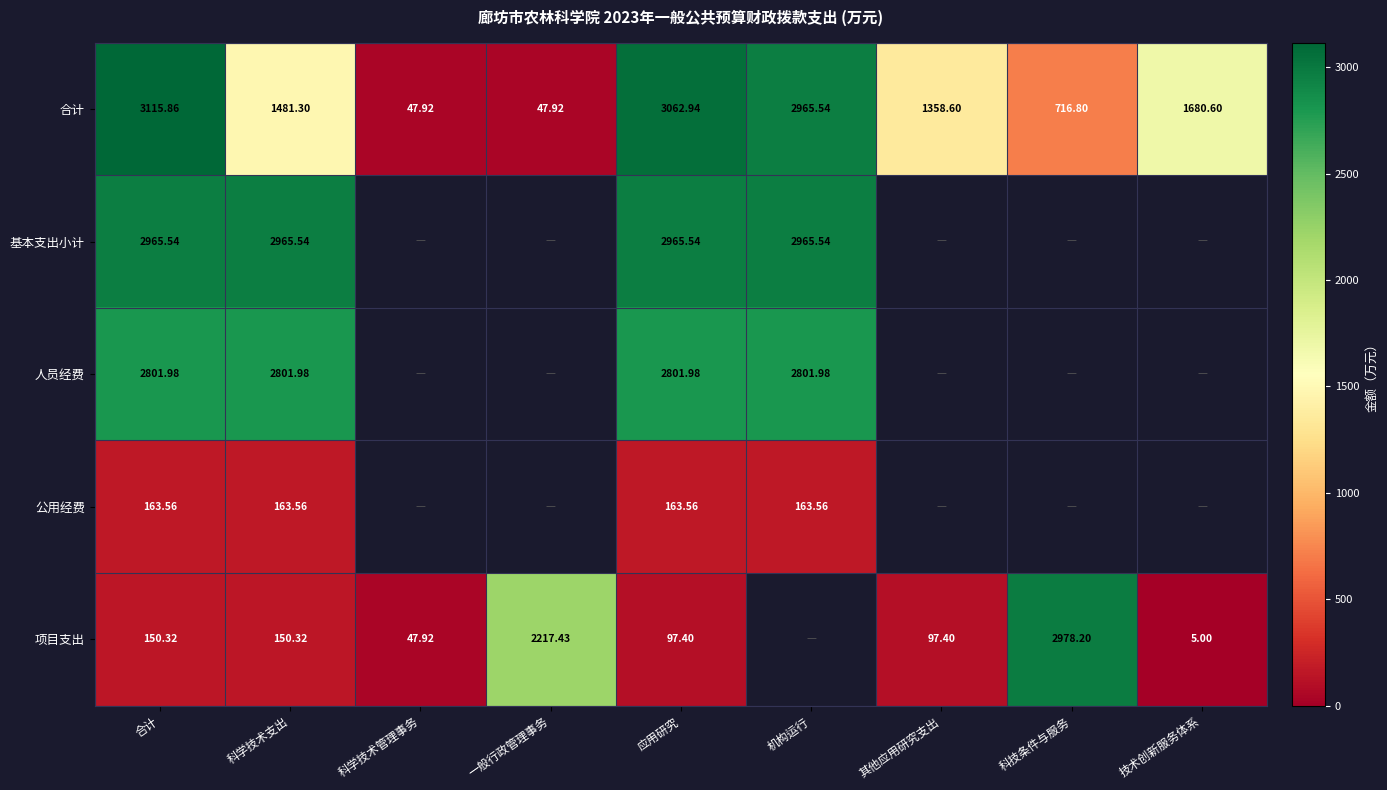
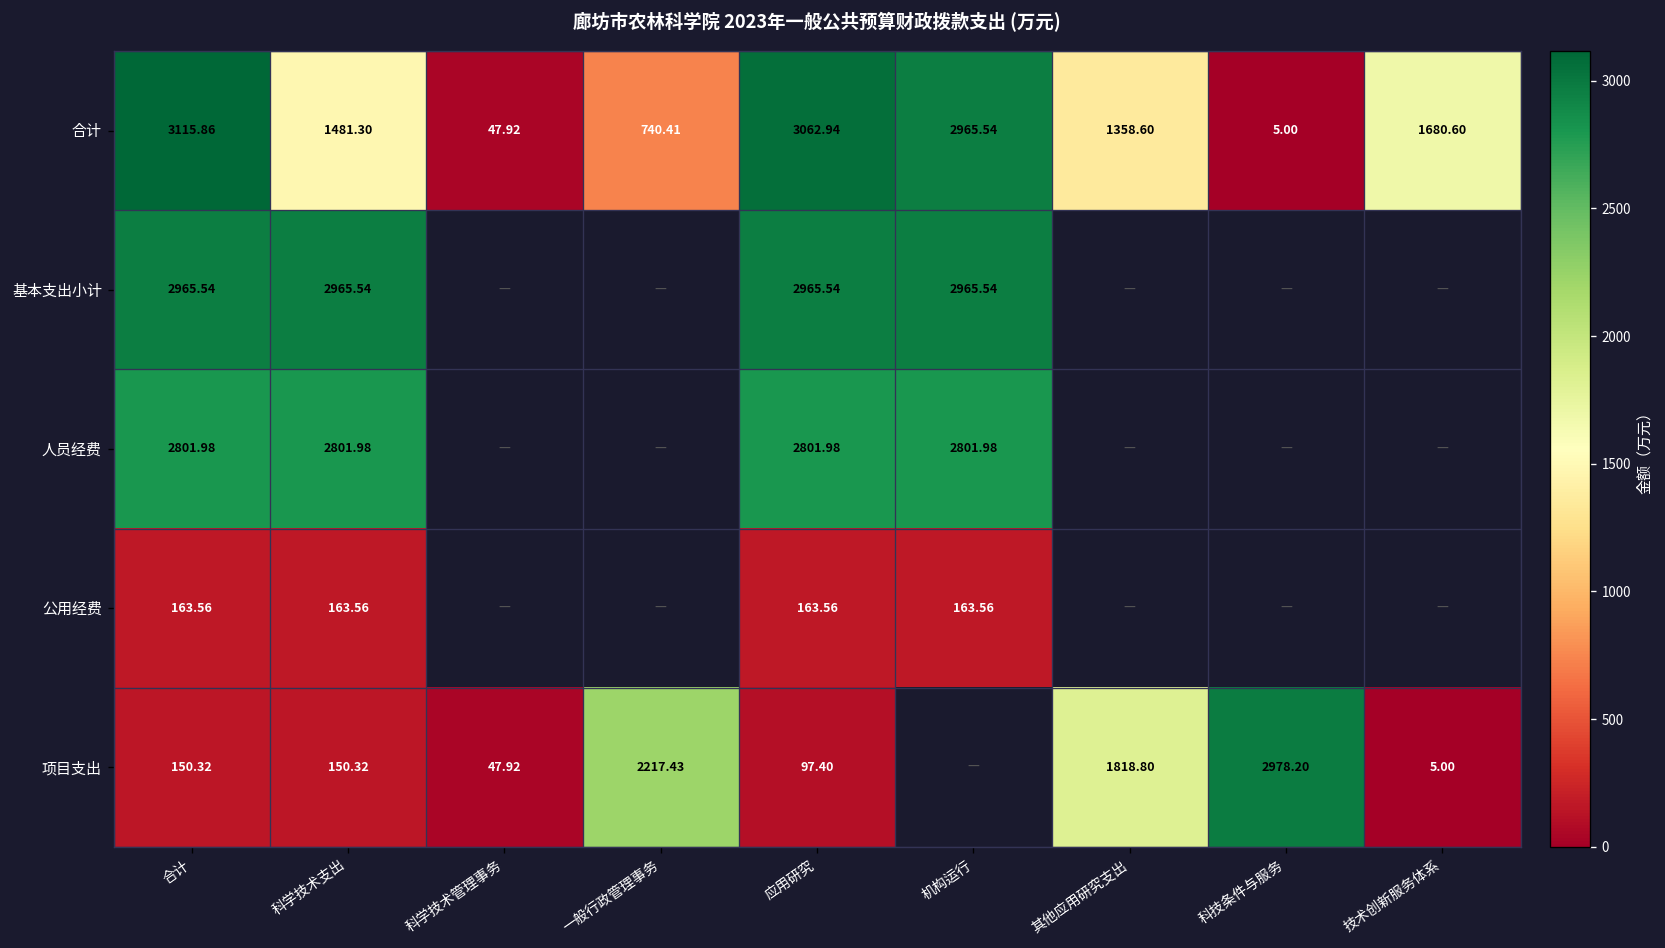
  {
    "合计": {
      "合计": 3115.86,
      "科学技术支出": 1481.30,
      "科学技术管理事务": 47.92,
-     "一般行政管理事务": 47.92,
+     "一般行政管理事务": 740.41,
      "应用研究": 3062.94,
      "机构运行": 2965.54,
      "其他应用研究支出": 1358.60,
-     "科技条件与服务": 716.80,
+     "科技条件与服务": 5.00,
      "技术创新服务体系": 1680.60
    },
    "基本支出小计": {
      "合计": 2965.54,
      "科学技术支出": 2965.54,
      "应用研究": 2965.54,
      "机构运行": 2965.54
    },
    "人员经费": {
      "合计": 2801.98,
      "科学技术支出": 2801.98,
      "应用研究": 2801.98,
      "机构运行": 2801.98
    },
    "公用经费": {
      "合计": 163.56,
      "科学技术支出": 163.56,
      "应用研究": 163.56,
      "机构运行": 163.56
    },
    "项目支出": {
      "合计": 150.32,
      "科学技术支出": 150.32,
      "科学技术管理事务": 47.92,
      "一般行政管理事务": 2217.43,
      "应用研究": 97.40,
-     "其他应用研究支出": 97.40,
+     "其他应用研究支出": 1818.80,
      "科技条件与服务": 2978.20,
      "技术创新服务体系": 5.00
    }
  }
